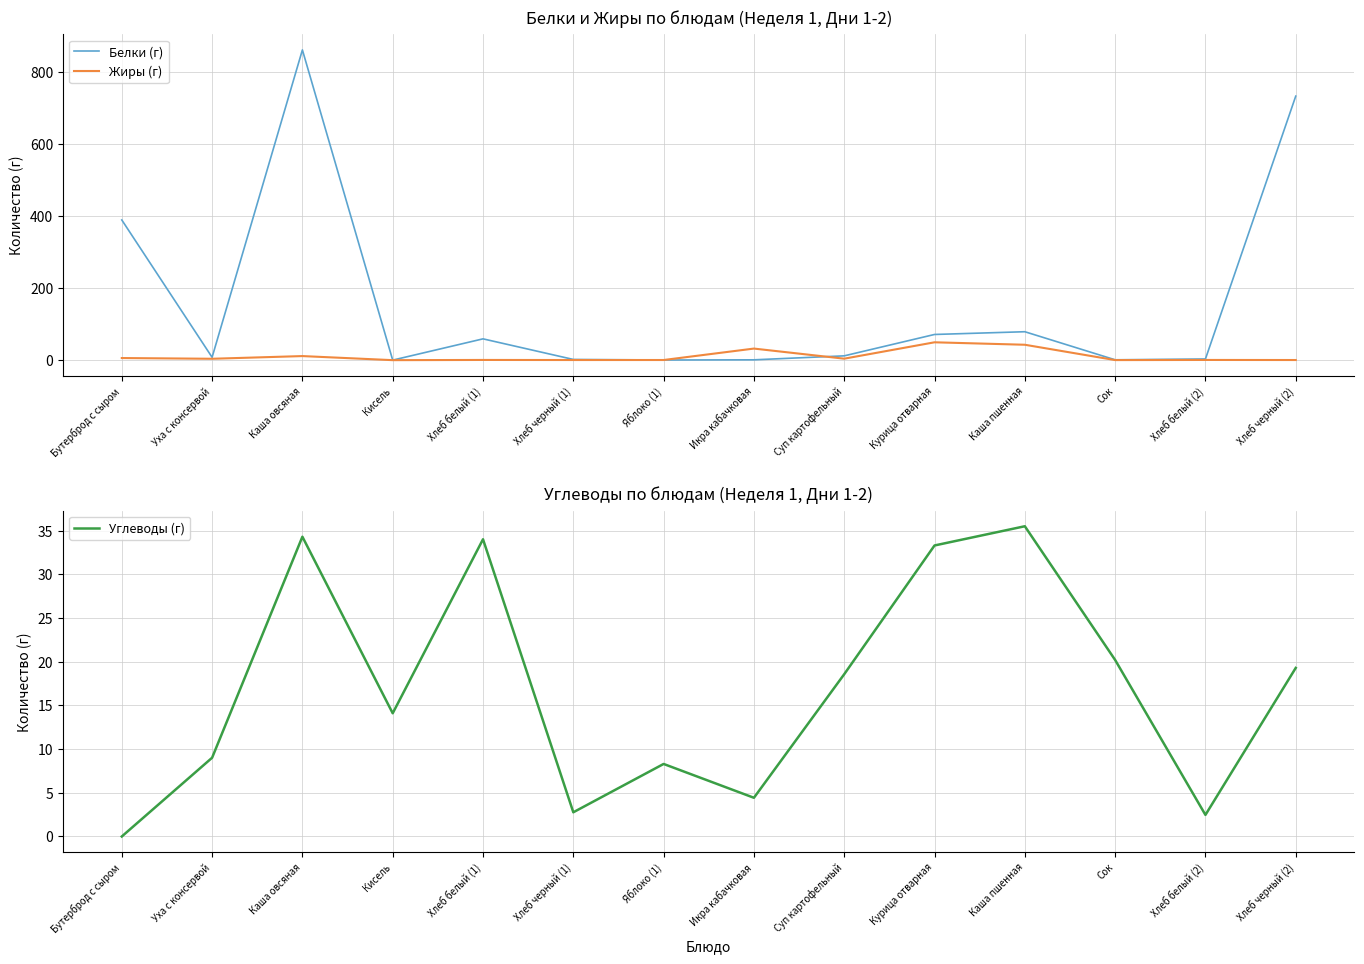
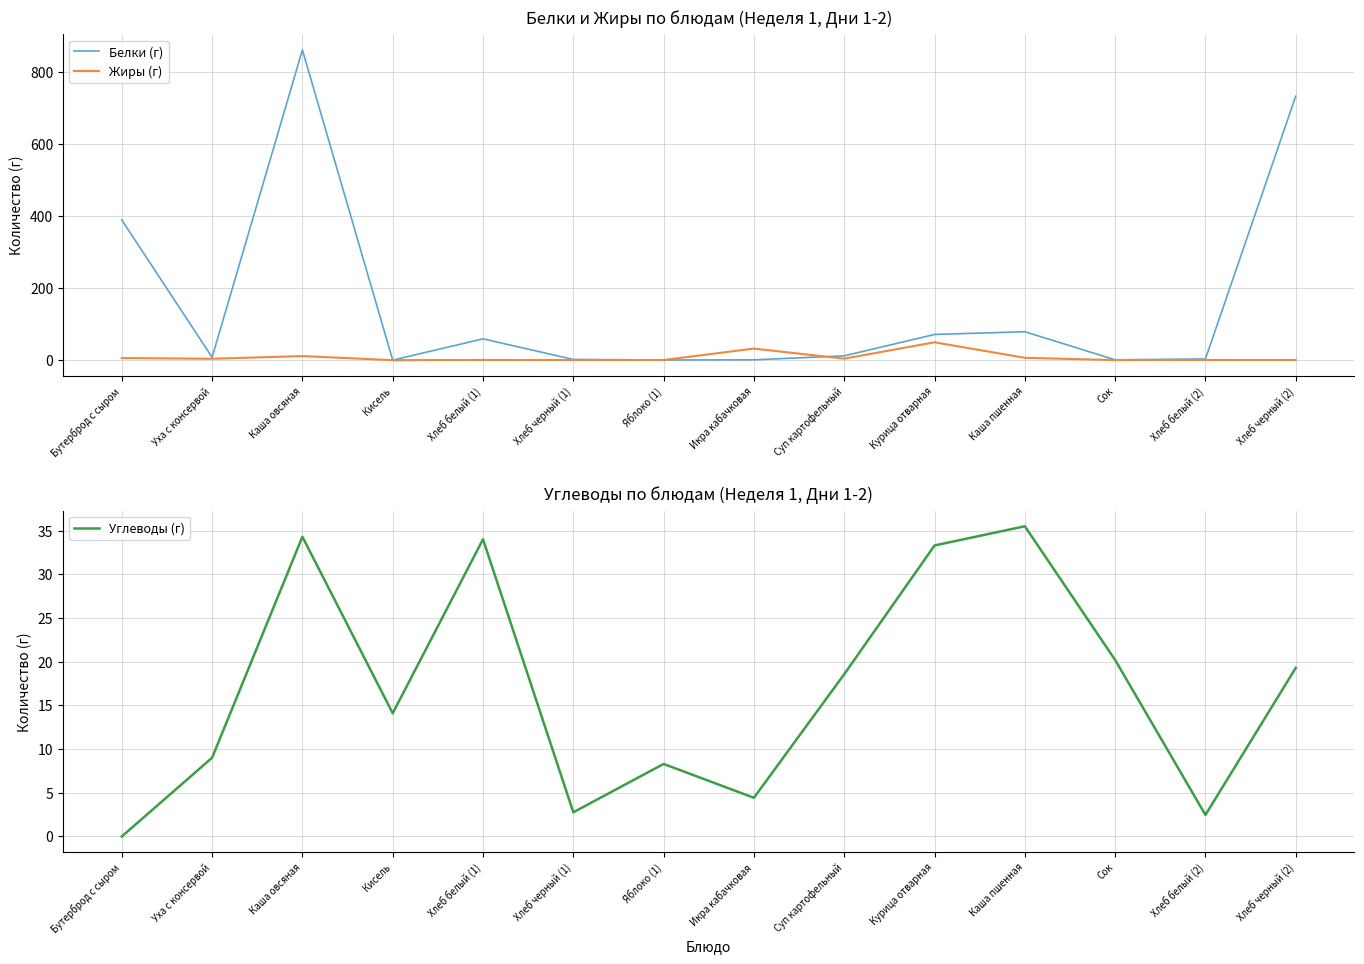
  {
    "Белки и Жиры по блюдам (Неделя 1, Дни 1-2)": {
      "Белки (г)": {
        "Бутерброд с сыром": 390,
        "Каша овсяная": 860,
        "Хлеб белый (1)": 60,
        "Икра кабачковая": 0,
        "Суп картофельный": 10,
        "Курица отварная": 70,
        "Каша пшенная": 80,
        "Хлеб черный (2)": 730
      },
      "Жиры (г)": {
        "Бутерброд с сыром": 10,
        "Каша овсяная": 10,
        "Хлеб белый (1)": 0,
        "Икра кабачковая": 30,
        "Суп картофельный": 0,
        "Курица отварная": 50,
-       "Каша пшенная": 40,
+       "Каша пшенная": 10,
        "Хлеб черный (2)": 0
      }
    },
    "Углеводы по блюдам (Неделя 1, Дни 1-2)": {
      "Бутерброд с сыром": 0,
      "Уха с консервой": 9,
      "Каша овсяная": 34,
      "Кисель": 14,
      "Хлеб белый (1)": 34,
      "Хлеб черный (1)": 3,
      "Яблоко (1)": 8,
      "Икра кабачковая": 4,
      "Суп картофельный": 19,
      "Курица отварная": 33,
      "Каша пшенная": 36,
      "Сок": 20,
      "Хлеб белый (2)": 2,
      "Хлеб черный (2)": 19
    }
  }
